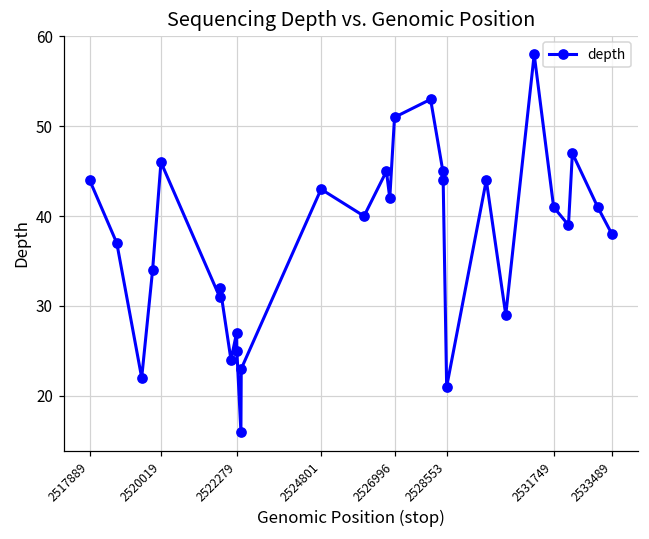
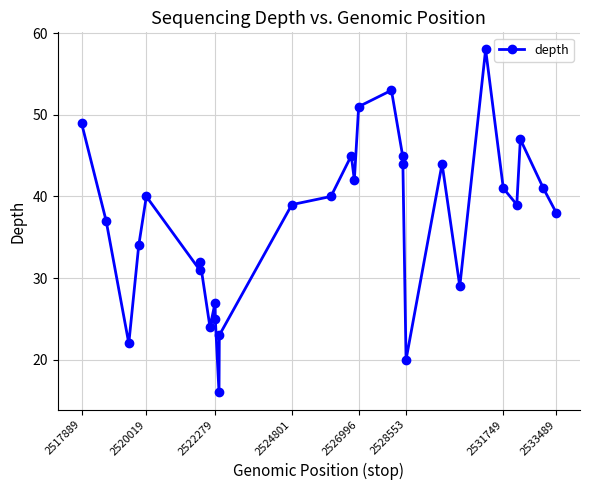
  {
-   "2517889": 44,
-   "2520019": 46,
+   "2517889": 49,
+   "2520019": 40,
    "2522279": 27,
-   "2524801": 43,
+   "2524801": 39,
    "2526996": 51,
-   "2528553": 21,
+   "2528553": 20,
    "2531749": 41,
    "2533489": 38
  }
